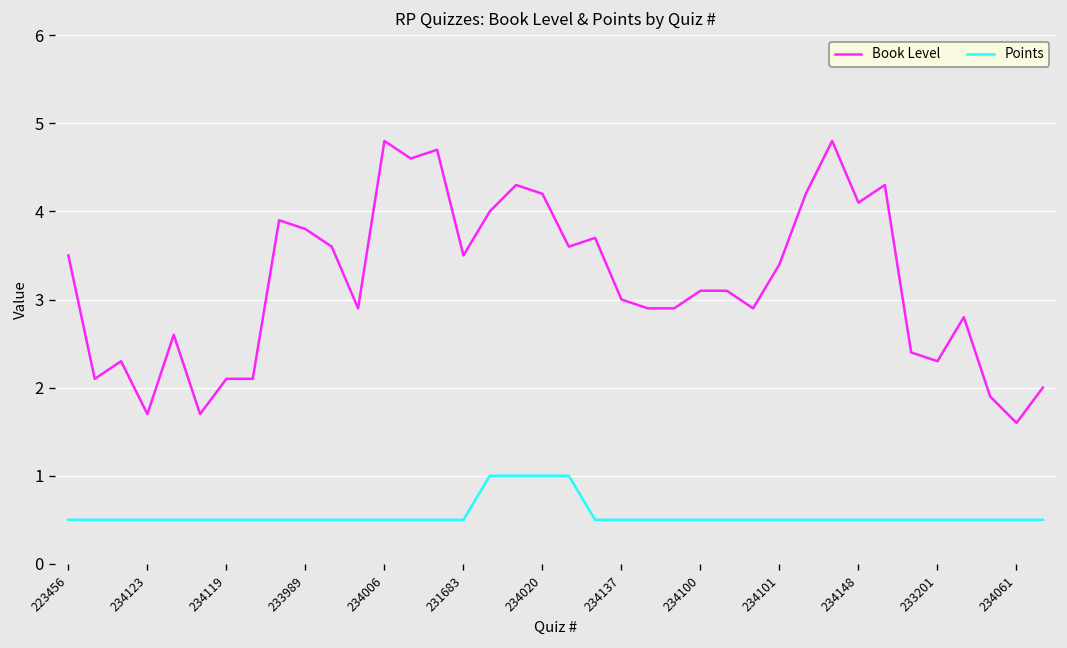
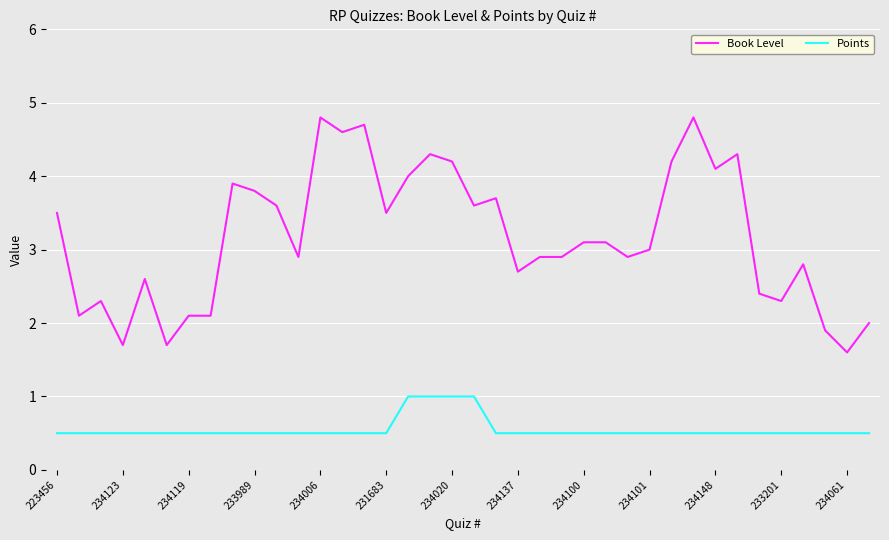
  {
    "Book Level": {
      "223456": 3.5,
      "234123": 1.7,
      "234119": 2.1,
      "233989": 3.8,
      "234006": 4.8,
      "231683": 3.5,
      "234020": 4.2,
-     "234137": 3.0,
+     "234137": 2.7,
      "234100": 3.1,
-     "234101": 3.4,
+     "234101": 3.0,
      "234148": 4.1,
      "233201": 2.3,
      "234061": 1.6
    },
    "Points": {
      "223456": 0.5,
      "234123": 0.5,
      "234119": 0.5,
      "233989": 0.5,
      "234006": 0.5,
      "231683": 0.5,
      "234020": 1.0,
      "234137": 0.5,
      "234100": 0.5,
      "234101": 0.5,
      "234148": 0.5,
      "233201": 0.5,
      "234061": 0.5
    }
  }
